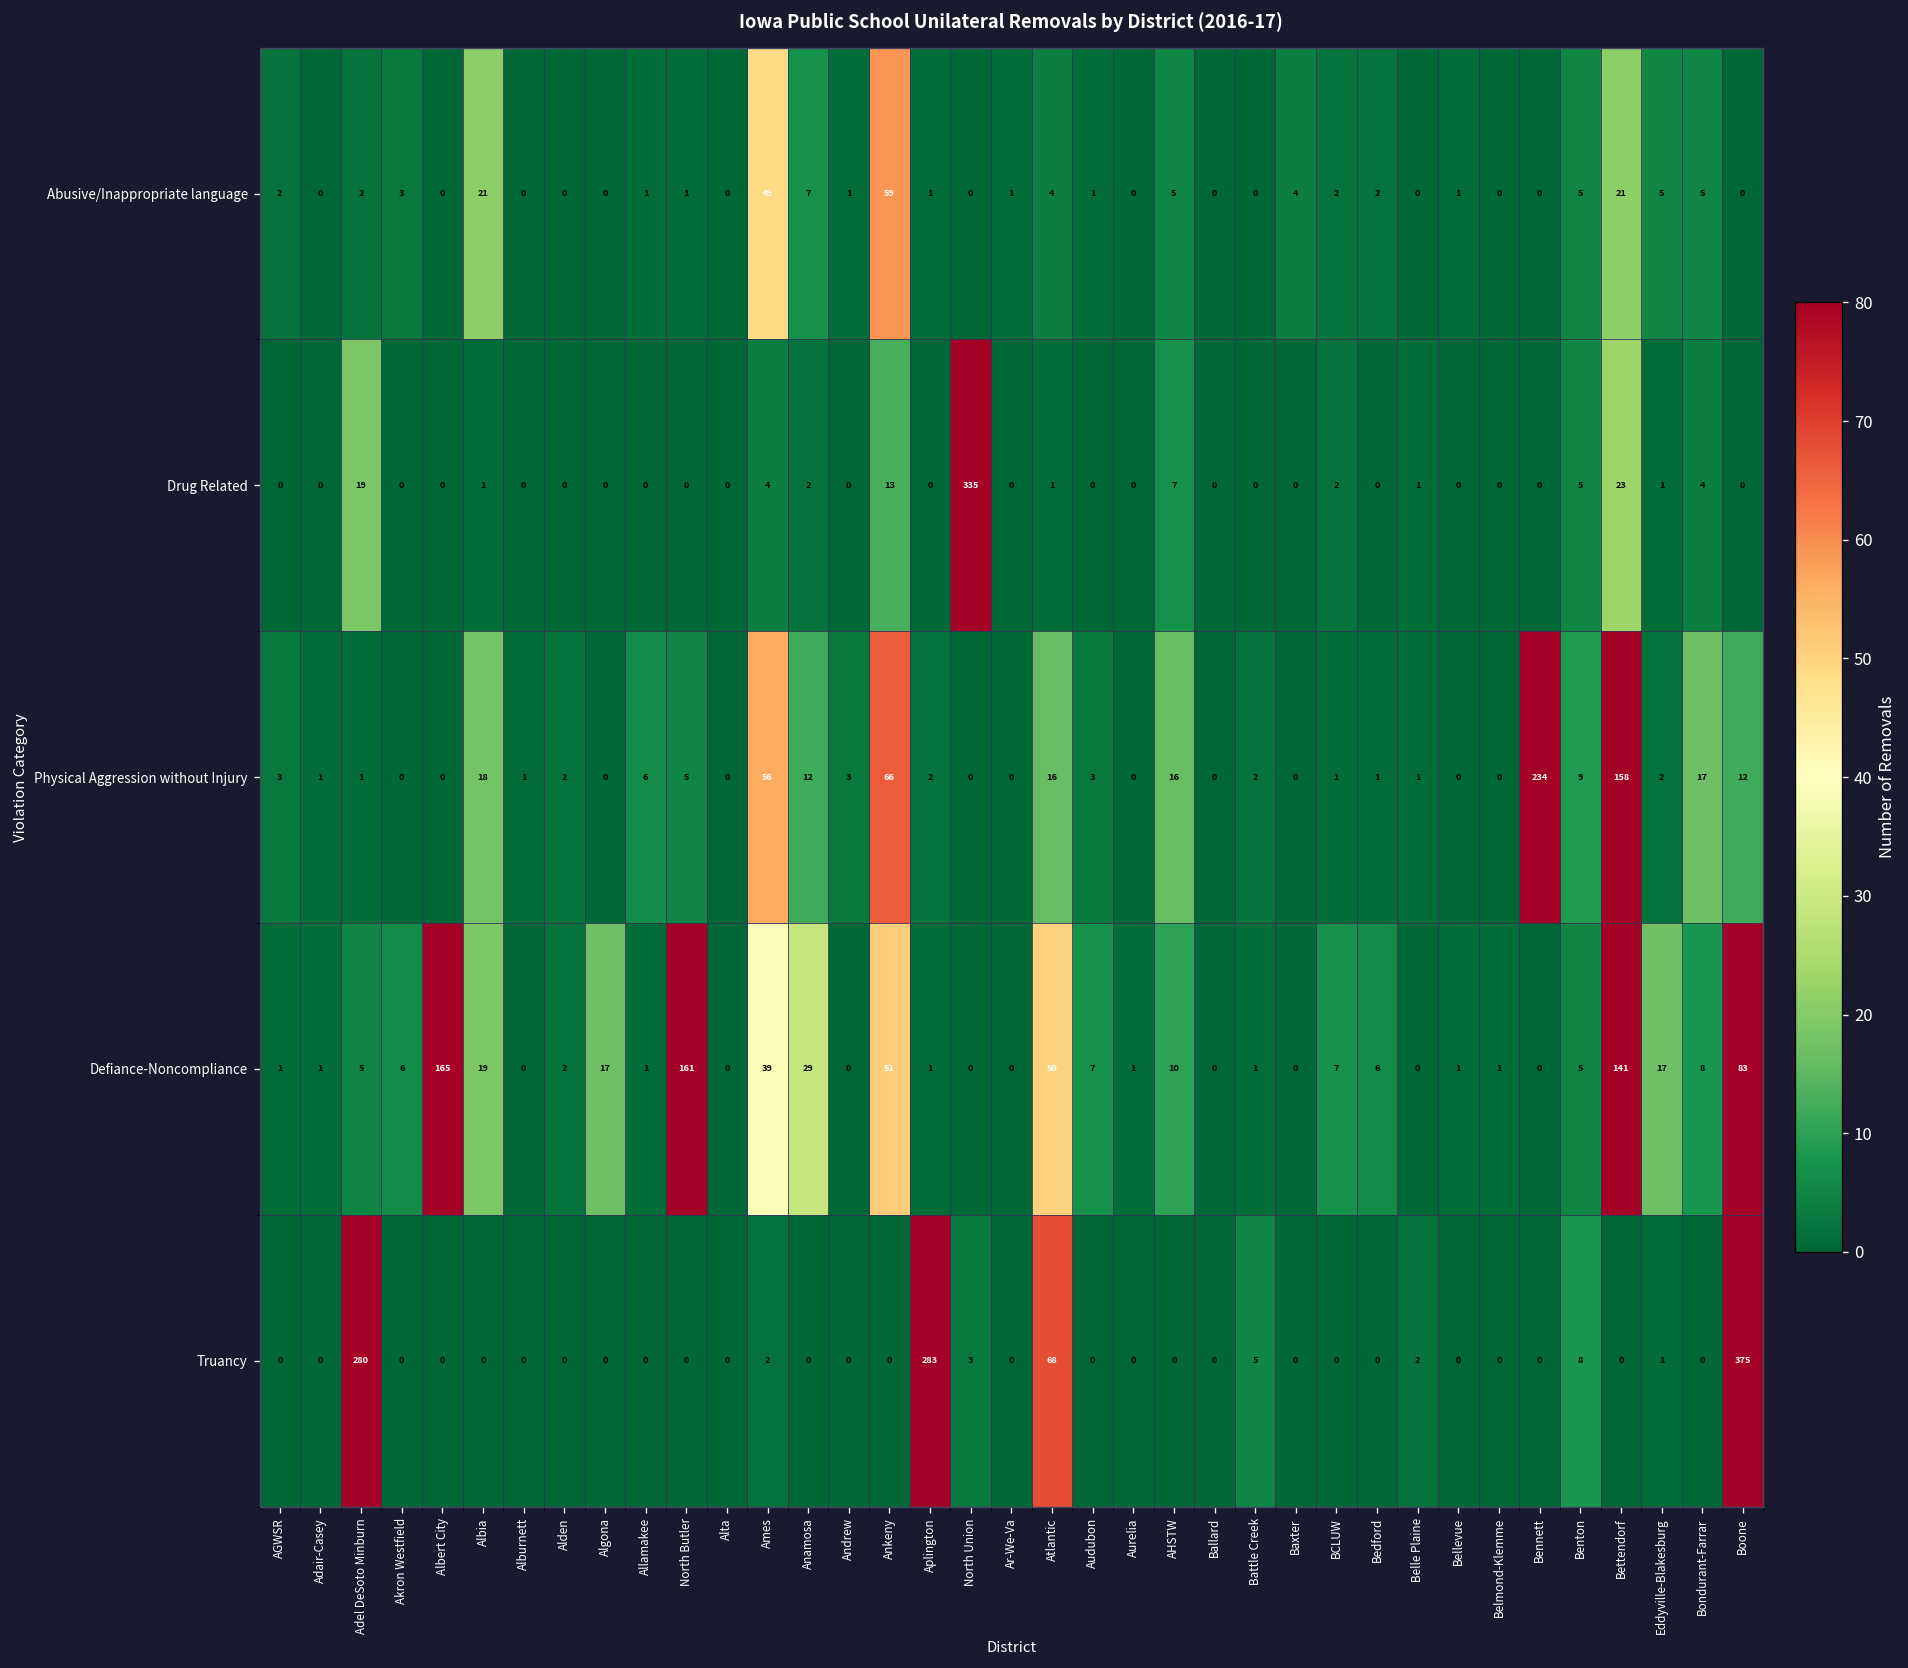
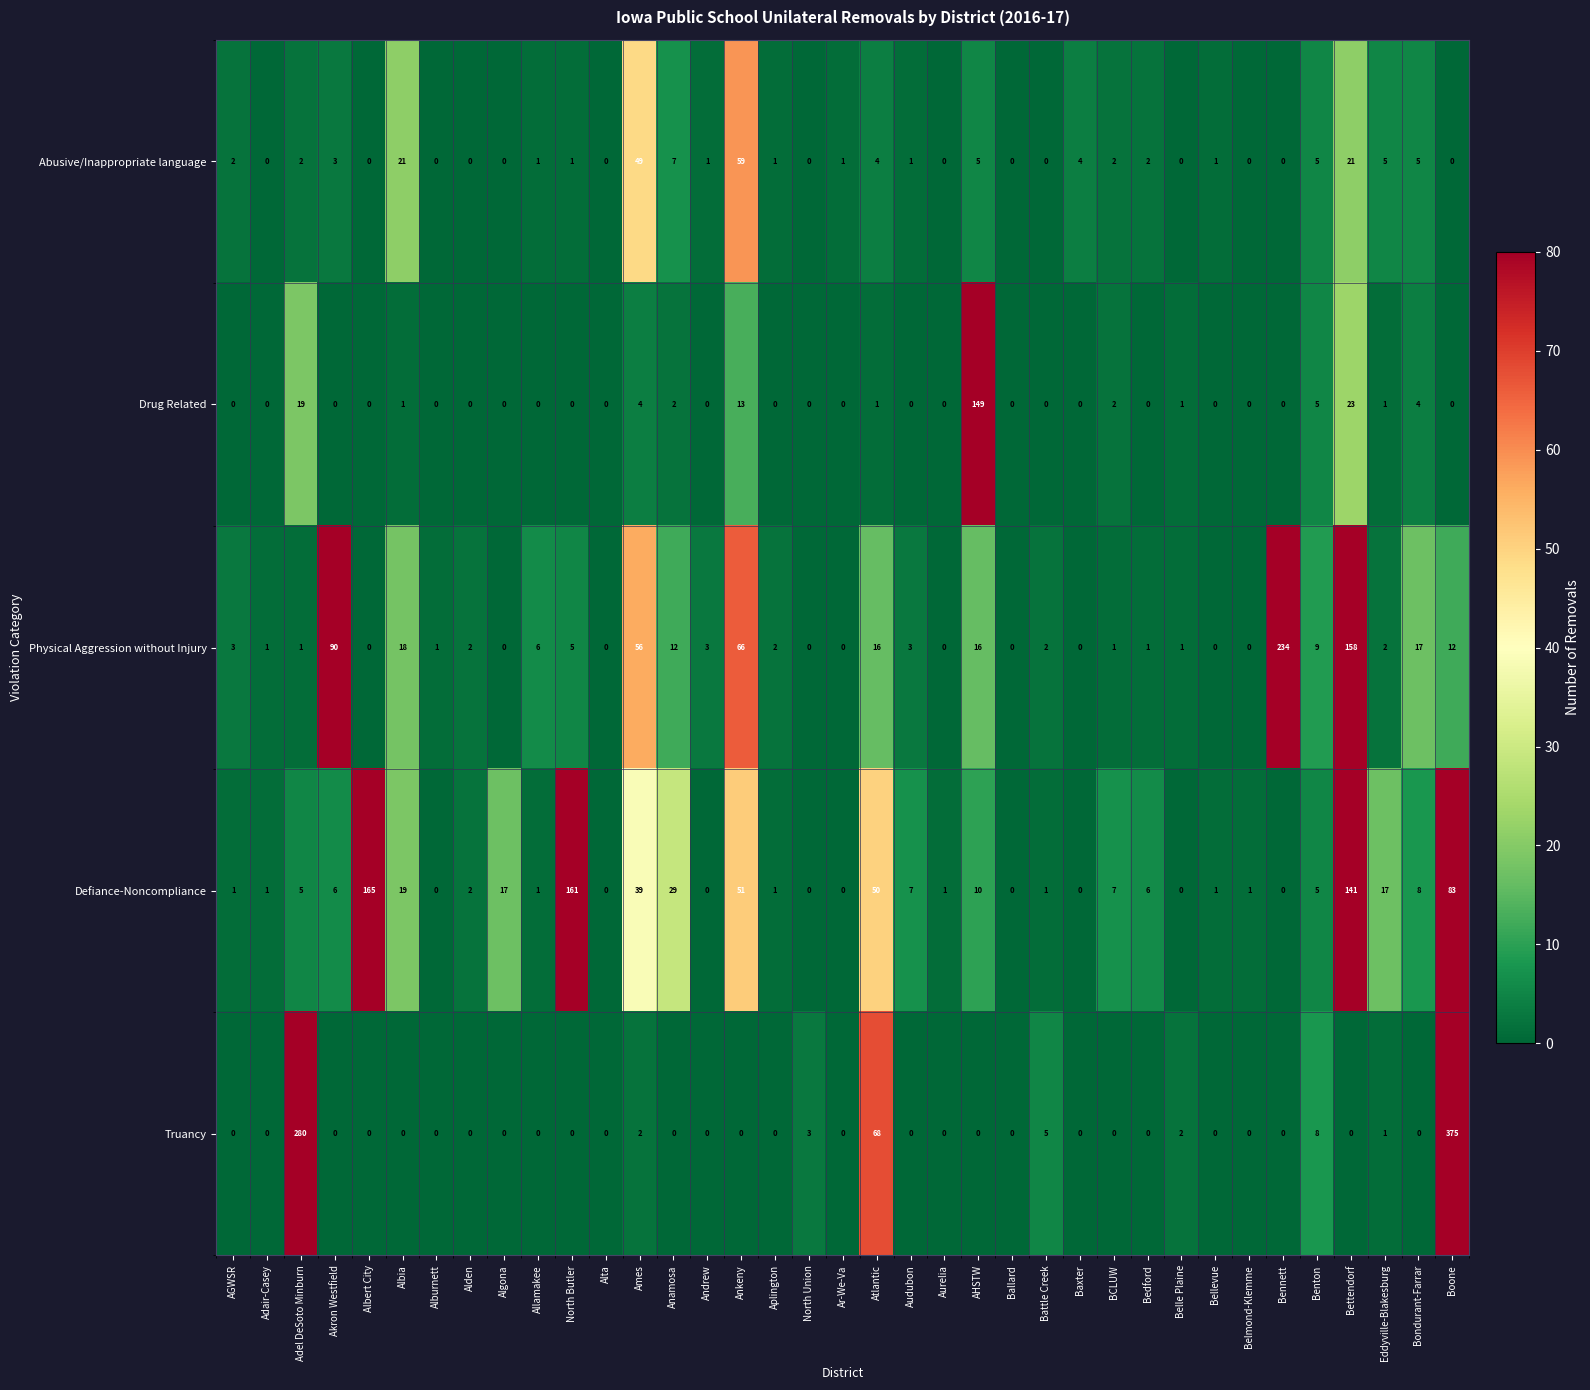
  {
    "Abusive/Inappropriate language": {
      "AGWSR": 2,
      "Adair-Casey": 0,
      "Adel DeSoto Minburn": 2,
      "Akron Westfield": 3,
      "Albert City": 0,
      "Albia": 21,
      "Alburnett": 0,
      "Alden": 0,
      "Algona": 0,
      "Allamakee": 1,
      "North Butler": 1,
      "Alta": 0,
      "Ames": 49,
      "Anamosa": 7,
      "Andrew": 1,
      "Ankeny": 59,
      "Aplington": 1,
      "North Union": 0,
      "Ar-We-Va": 1,
      "Atlantic": 4,
      "Audubon": 1,
      "Aurelia": 0,
      "AHSTW": 5,
      "Ballard": 0,
      "Battle Creek": 0,
      "Baxter": 4,
      "BCLUW": 2,
      "Bedford": 2,
      "Belle Plaine": 0,
      "Bellevue": 1,
      "Belmond-Klemme": 0,
      "Bennett": 0,
      "Benton": 5,
      "Bettendorf": 21,
      "Eddyville-Blakesburg": 5,
      "Bondurant-Farrar": 5,
      "Boone": 0
    },
    "Drug Related": {
      "AGWSR": 0,
      "Adair-Casey": 0,
      "Adel DeSoto Minburn": 19,
      "Akron Westfield": 0,
      "Albert City": 0,
      "Albia": 1,
      "Alburnett": 0,
      "Alden": 0,
      "Algona": 0,
      "Allamakee": 0,
      "North Butler": 0,
      "Alta": 0,
      "Ames": 4,
      "Anamosa": 2,
      "Andrew": 0,
      "Ankeny": 13,
      "Aplington": 0,
-     "North Union": 335,
+     "North Union": 0,
      "Ar-We-Va": 0,
      "Atlantic": 1,
      "Audubon": 0,
      "Aurelia": 0,
-     "AHSTW": 7,
+     "AHSTW": 149,
      "Ballard": 0,
      "Battle Creek": 0,
      "Baxter": 0,
      "BCLUW": 2,
      "Bedford": 0,
      "Belle Plaine": 1,
      "Bellevue": 0,
      "Belmond-Klemme": 0,
      "Bennett": 0,
      "Benton": 5,
      "Bettendorf": 23,
      "Eddyville-Blakesburg": 1,
      "Bondurant-Farrar": 4,
      "Boone": 0
    },
    "Physical Aggression without Injury": {
      "AGWSR": 3,
      "Adair-Casey": 1,
      "Adel DeSoto Minburn": 1,
-     "Akron Westfield": 0,
+     "Akron Westfield": 90,
      "Albert City": 0,
      "Albia": 18,
      "Alburnett": 1,
      "Alden": 2,
      "Algona": 0,
      "Allamakee": 6,
      "North Butler": 5,
      "Alta": 0,
      "Ames": 56,
      "Anamosa": 12,
      "Andrew": 3,
      "Ankeny": 66,
      "Aplington": 2,
      "North Union": 0,
      "Ar-We-Va": 0,
      "Atlantic": 16,
      "Audubon": 3,
      "Aurelia": 0,
      "AHSTW": 16,
      "Ballard": 0,
      "Battle Creek": 2,
      "Baxter": 0,
      "BCLUW": 1,
      "Bedford": 1,
      "Belle Plaine": 1,
      "Bellevue": 0,
      "Belmond-Klemme": 0,
      "Bennett": 234,
      "Benton": 9,
      "Bettendorf": 158,
      "Eddyville-Blakesburg": 2,
      "Bondurant-Farrar": 17,
      "Boone": 12
    },
    "Defiance-Noncompliance": {
      "AGWSR": 1,
      "Adair-Casey": 1,
      "Adel DeSoto Minburn": 5,
      "Akron Westfield": 6,
      "Albert City": 165,
      "Albia": 19,
      "Alburnett": 0,
      "Alden": 2,
      "Algona": 17,
      "Allamakee": 1,
      "North Butler": 161,
      "Alta": 0,
      "Ames": 39,
      "Anamosa": 29,
      "Andrew": 0,
      "Ankeny": 51,
      "Aplington": 1,
      "North Union": 0,
      "Ar-We-Va": 0,
      "Atlantic": 50,
      "Audubon": 7,
      "Aurelia": 1,
      "AHSTW": 10,
      "Ballard": 0,
      "Battle Creek": 1,
      "Baxter": 0,
      "BCLUW": 7,
      "Bedford": 6,
      "Belle Plaine": 0,
      "Bellevue": 1,
      "Belmond-Klemme": 1,
      "Bennett": 0,
      "Benton": 5,
      "Bettendorf": 141,
      "Eddyville-Blakesburg": 17,
      "Bondurant-Farrar": 8,
      "Boone": 83
    },
    "Truancy": {
      "AGWSR": 0,
      "Adair-Casey": 0,
      "Adel DeSoto Minburn": 280,
      "Akron Westfield": 0,
      "Albert City": 0,
      "Albia": 0,
      "Alburnett": 0,
      "Alden": 0,
      "Algona": 0,
      "Allamakee": 0,
      "North Butler": 0,
      "Alta": 0,
      "Ames": 2,
      "Anamosa": 0,
      "Andrew": 0,
      "Ankeny": 0,
-     "Aplington": 283,
+     "Aplington": 0,
      "North Union": 3,
      "Ar-We-Va": 0,
      "Atlantic": 68,
      "Audubon": 0,
      "Aurelia": 0,
      "AHSTW": 0,
      "Ballard": 0,
      "Battle Creek": 5,
      "Baxter": 0,
      "BCLUW": 0,
      "Bedford": 0,
      "Belle Plaine": 2,
      "Bellevue": 0,
      "Belmond-Klemme": 0,
      "Bennett": 0,
      "Benton": 8,
      "Bettendorf": 0,
      "Eddyville-Blakesburg": 1,
      "Bondurant-Farrar": 0,
      "Boone": 375
    }
  }
